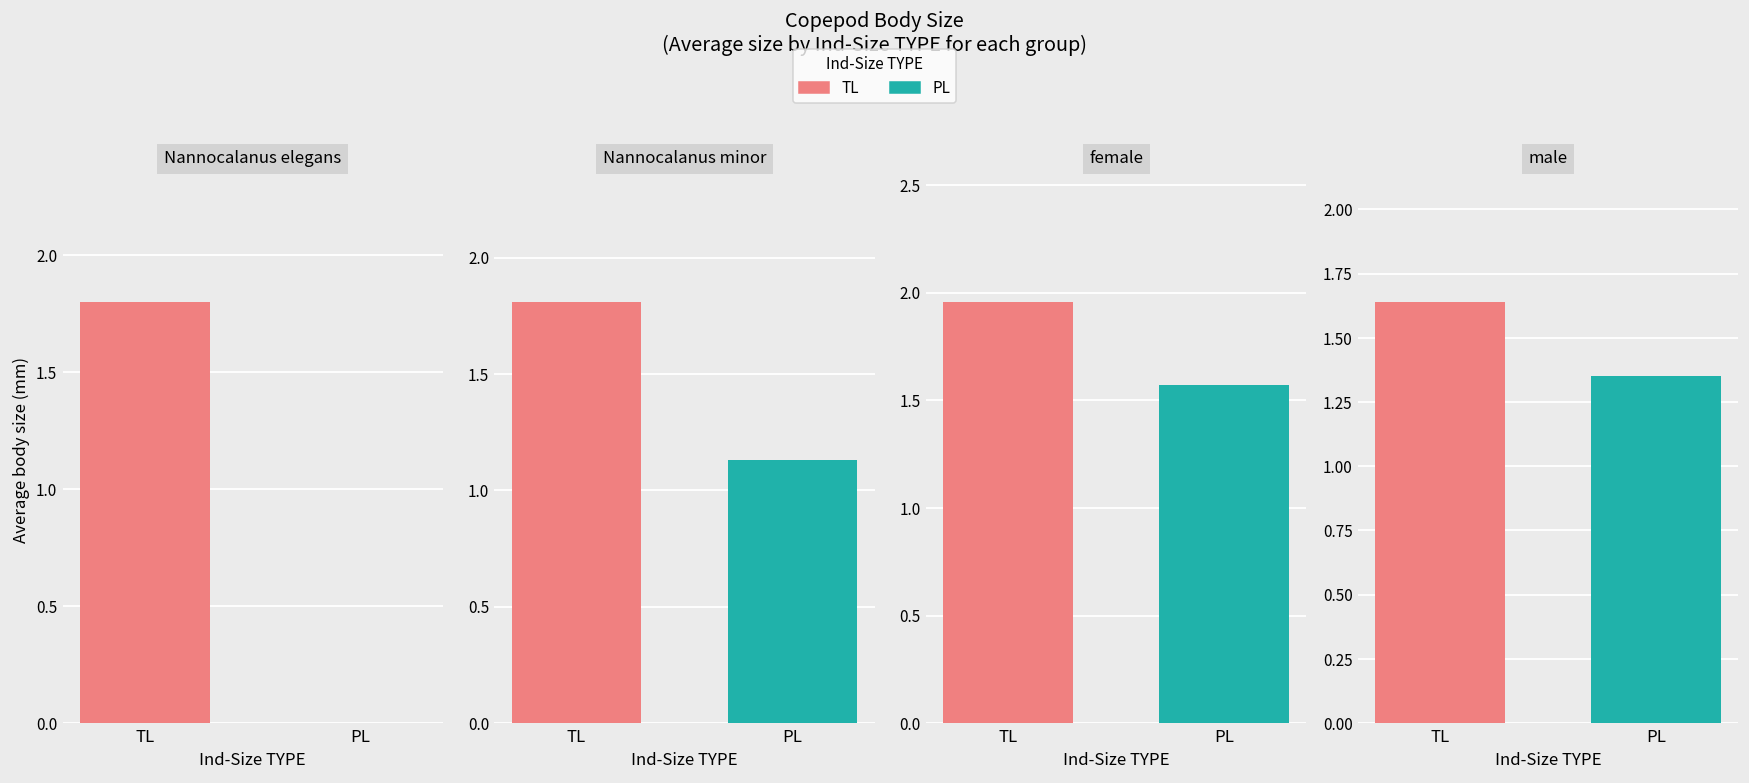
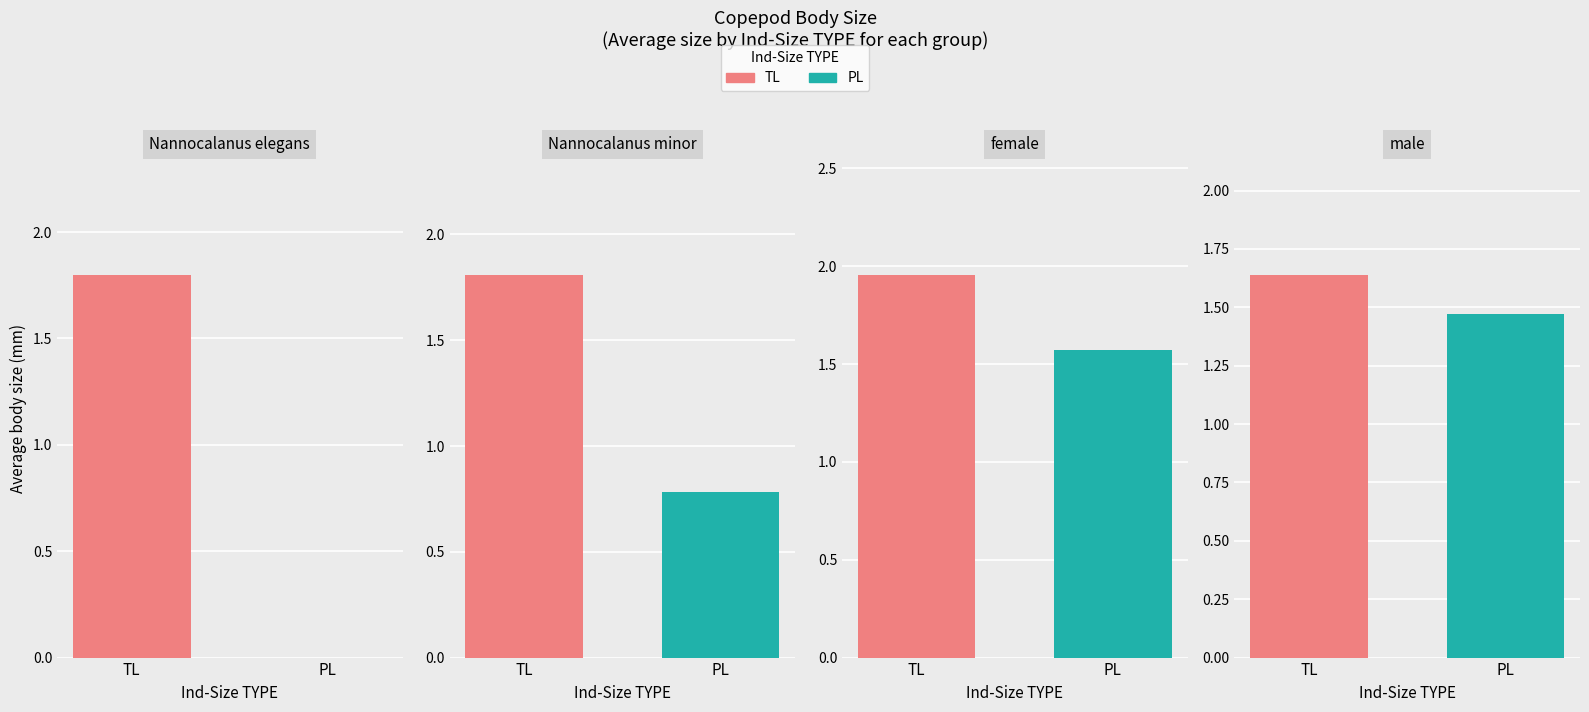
  {
    "Nannocalanus elegans": {
      "TL": 1.80,
      "PL": 0.00
    },
    "Nannocalanus minor": {
      "TL": 1.81,
-     "PL": 1.13
+     "PL": 0.78
    },
    "female": {
      "TL": 1.96,
      "PL": 1.57
    },
    "male": {
      "TL": 1.64,
-     "PL": 1.35
+     "PL": 1.47
    }
  }
